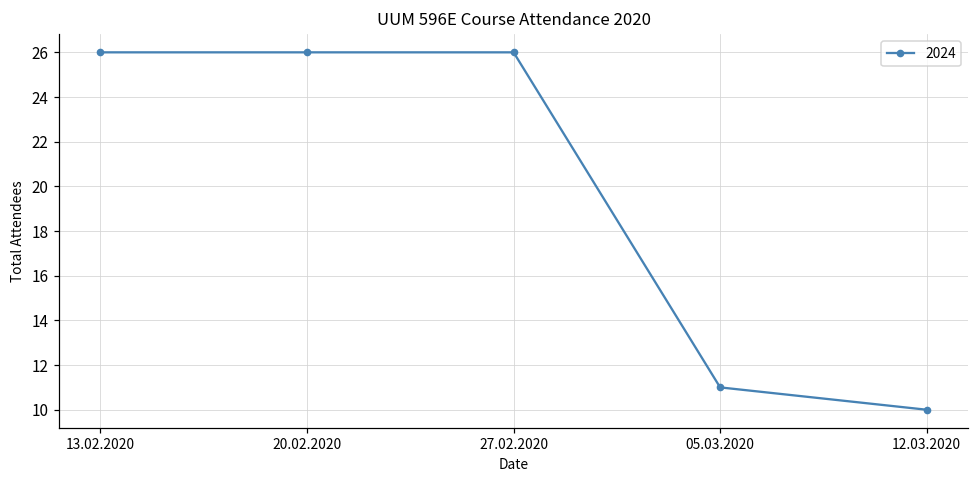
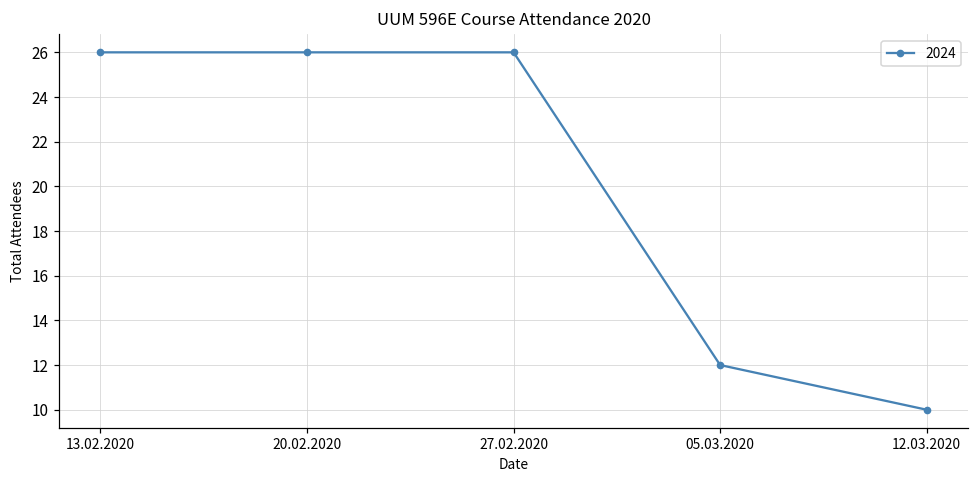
  {
    "13.02.2020": 26,
    "20.02.2020": 26,
    "27.02.2020": 26,
-   "05.03.2020": 11,
+   "05.03.2020": 12,
    "12.03.2020": 10
  }
